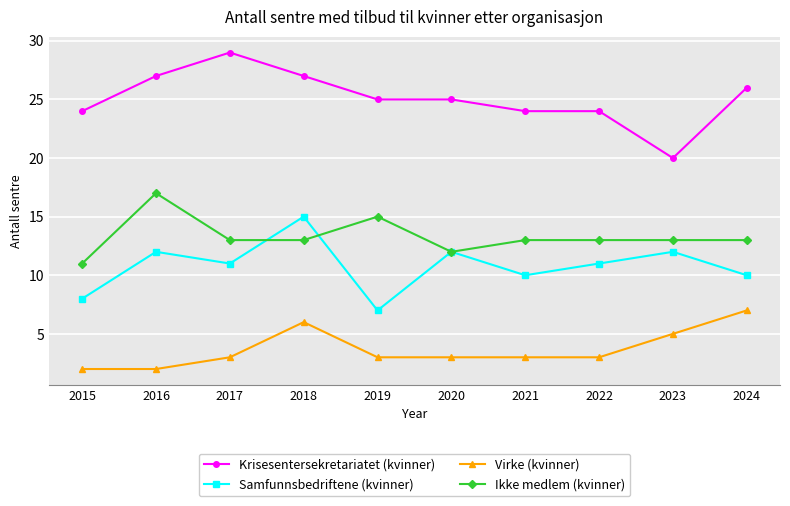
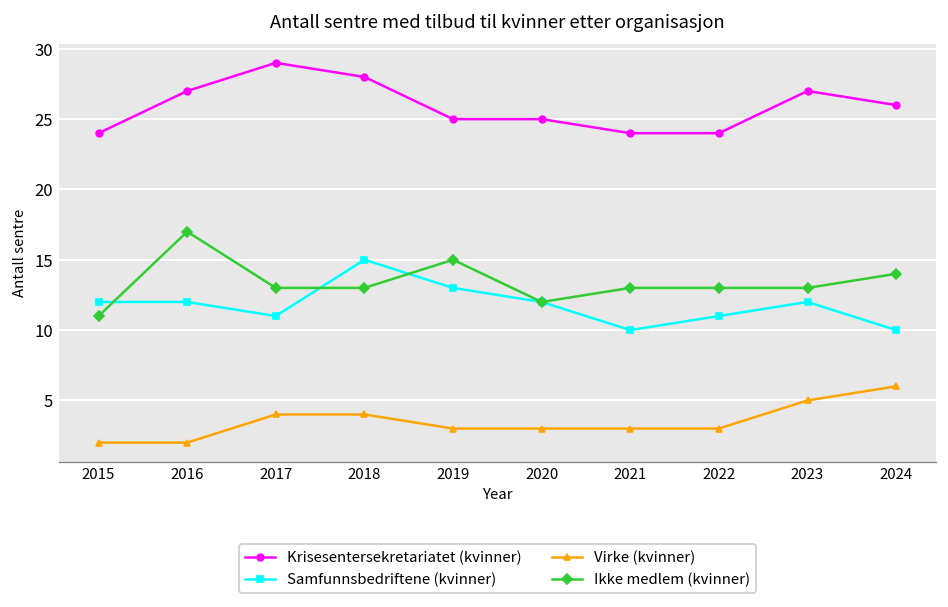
  {
    "Krisesentersekretariatet (kvinner)": {
      "2015": 24,
      "2016": 27,
      "2017": 29,
-     "2018": 27,
+     "2018": 28,
      "2019": 25,
      "2020": 25,
      "2021": 24,
      "2022": 24,
-     "2023": 20,
+     "2023": 27,
      "2024": 26
    },
    "Samfunnsbedriftene (kvinner)": {
-     "2015": 8,
+     "2015": 12,
      "2016": 12,
      "2017": 11,
      "2018": 15,
-     "2019": 7,
+     "2019": 13,
      "2021": 10,
      "2022": 11,
      "2023": 12,
      "2024": 10
    },
    "Virke (kvinner)": {
      "2015": 2,
      "2016": 2,
-     "2017": 3,
-     "2018": 6,
+     "2017": 4,
+     "2018": 4,
      "2019": 3,
      "2020": 3,
      "2021": 3,
      "2022": 3,
      "2023": 5,
-     "2024": 7
+     "2024": 6
    },
    "Ikke medlem (kvinner)": {
      "2015": 11,
      "2016": 17,
      "2017": 13,
      "2018": 13,
      "2019": 15,
      "2021": 13,
      "2022": 13,
      "2023": 13,
-     "2024": 13
+     "2024": 14
    }
  }
